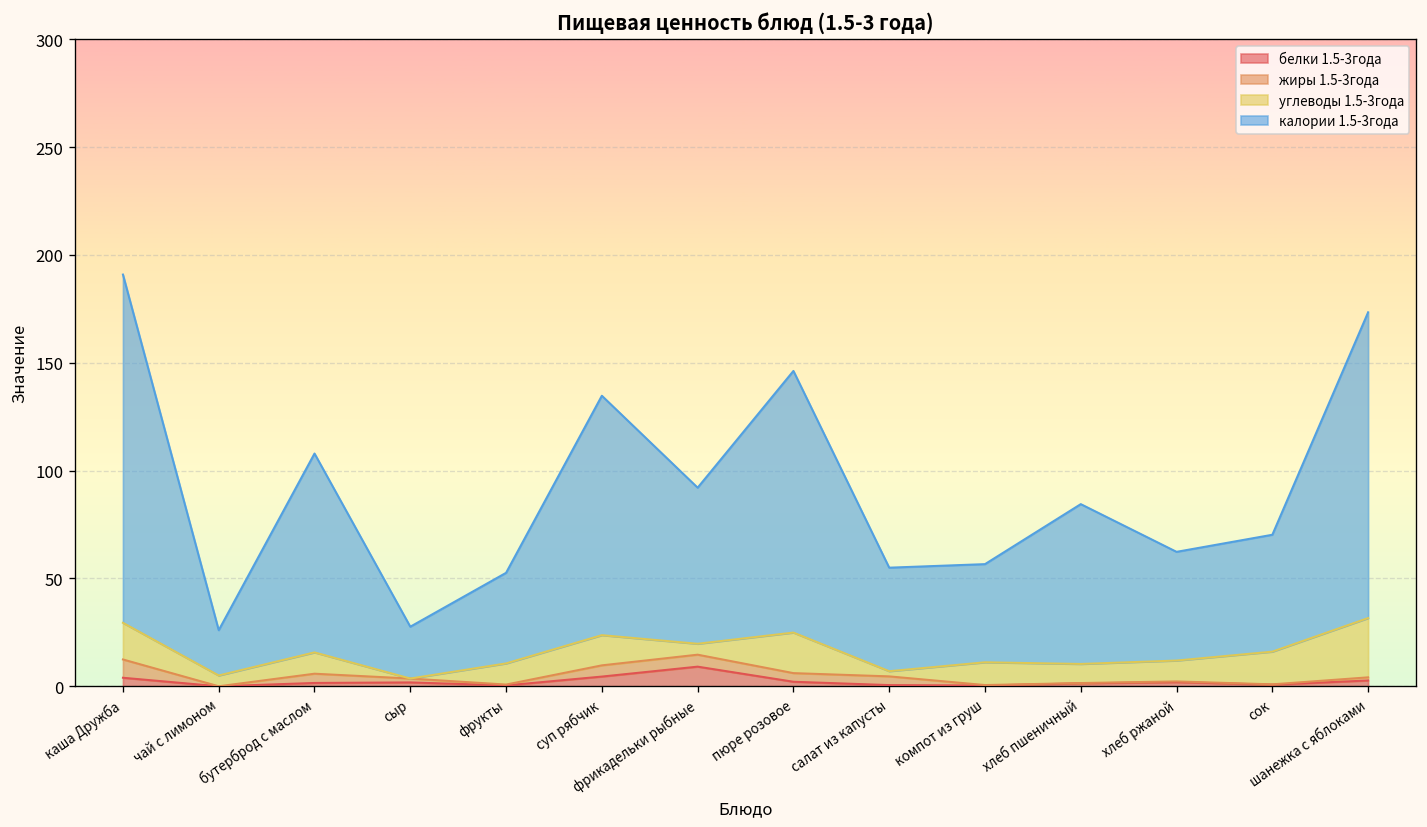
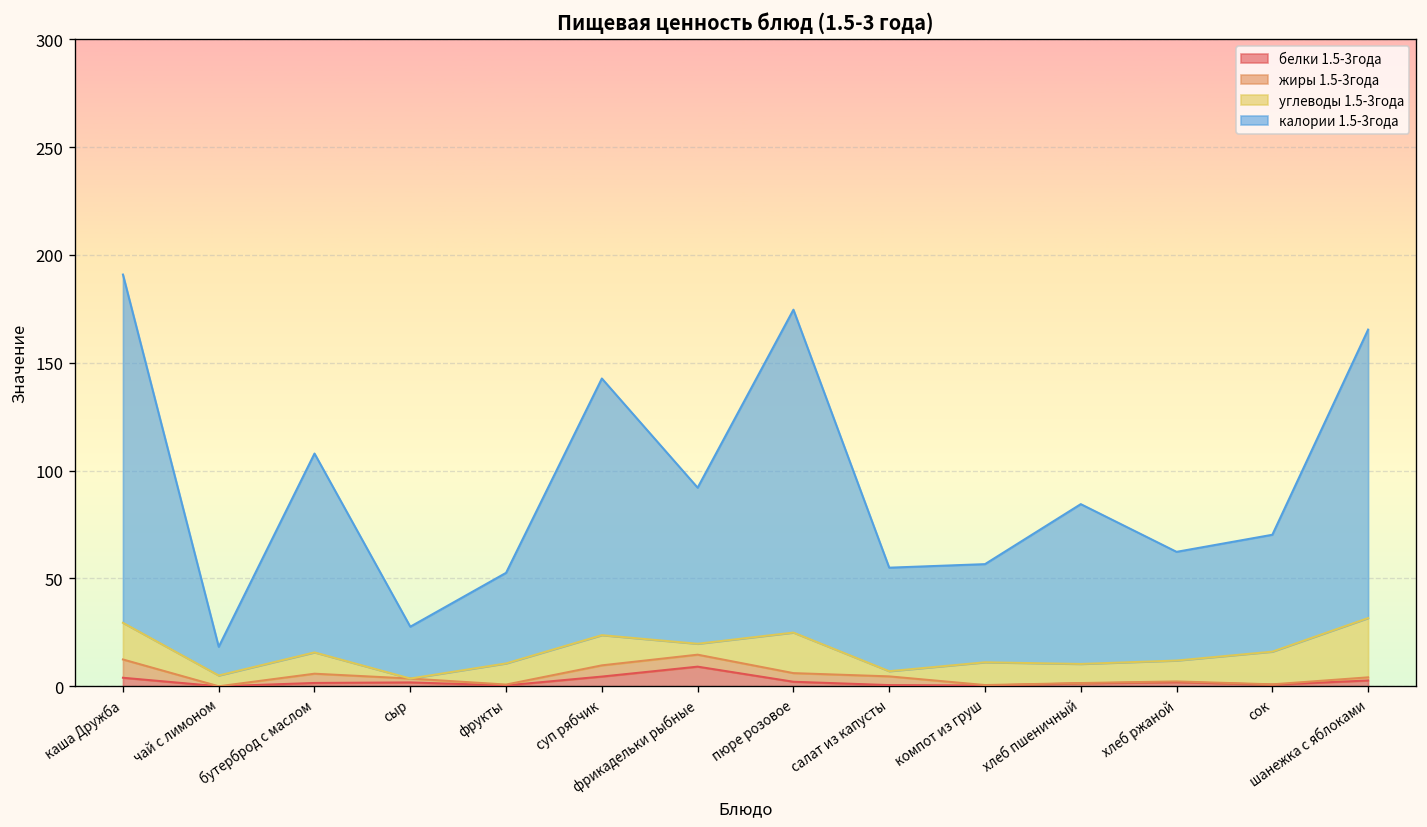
  {
    "калории 1.5-3года": {
      "каша Дружба": 161,
-     "чай с лимоном": 21,
+     "чай с лимоном": 13,
      "бутерброд с маслом": 92,
      "сыр": 24,
      "фрукты": 42,
-     "суп рябчик": 111,
+     "суп рябчик": 119,
      "фрикадельки рыбные": 72,
-     "пюре розовое": 121,
+     "пюре розовое": 150,
      "салат из капусты": 48,
      "компот из груш": 46,
      "хлеб пшеничный": 74,
      "хлеб ржаной": 50,
      "сок": 54,
-     "шанежка с яблоками": 142
+     "шанежка с яблоками": 134
    }
  }
